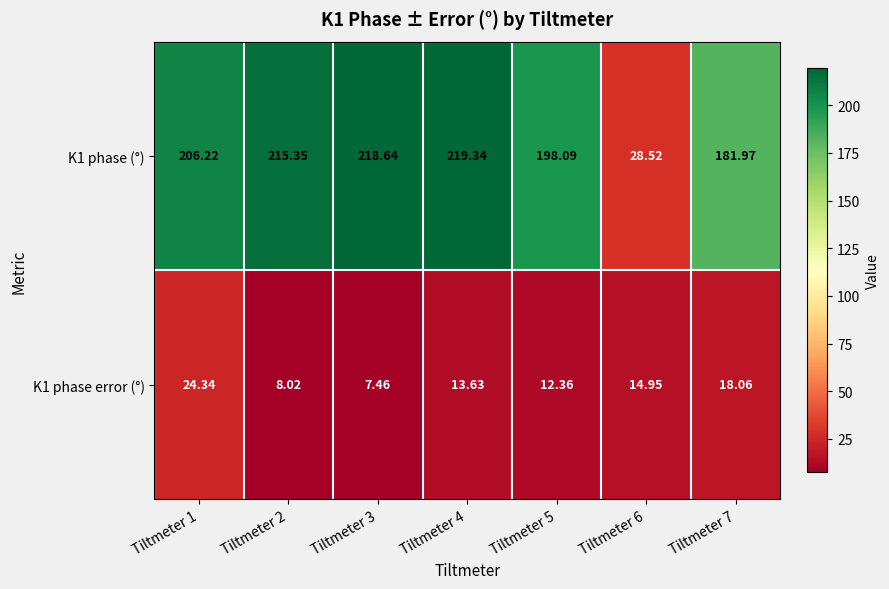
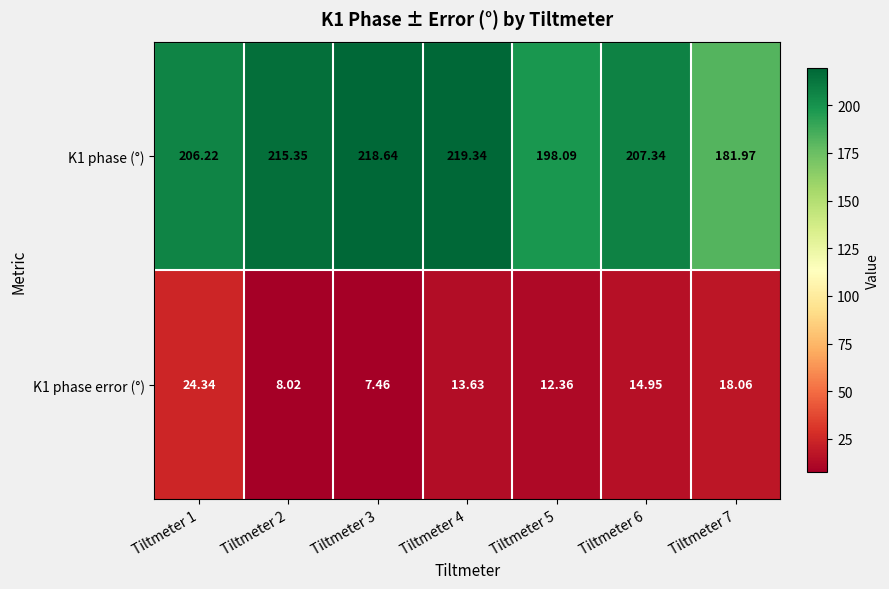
  {
    "K1 phase (°)": {
      "Tiltmeter 1": 206.22,
      "Tiltmeter 2": 215.35,
      "Tiltmeter 3": 218.64,
      "Tiltmeter 4": 219.34,
      "Tiltmeter 5": 198.09,
-     "Tiltmeter 6": 28.52,
+     "Tiltmeter 6": 207.34,
      "Tiltmeter 7": 181.97
    },
    "K1 phase error (°)": {
      "Tiltmeter 1": 24.34,
      "Tiltmeter 2": 8.02,
      "Tiltmeter 3": 7.46,
      "Tiltmeter 4": 13.63,
      "Tiltmeter 5": 12.36,
      "Tiltmeter 6": 14.95,
      "Tiltmeter 7": 18.06
    }
  }
